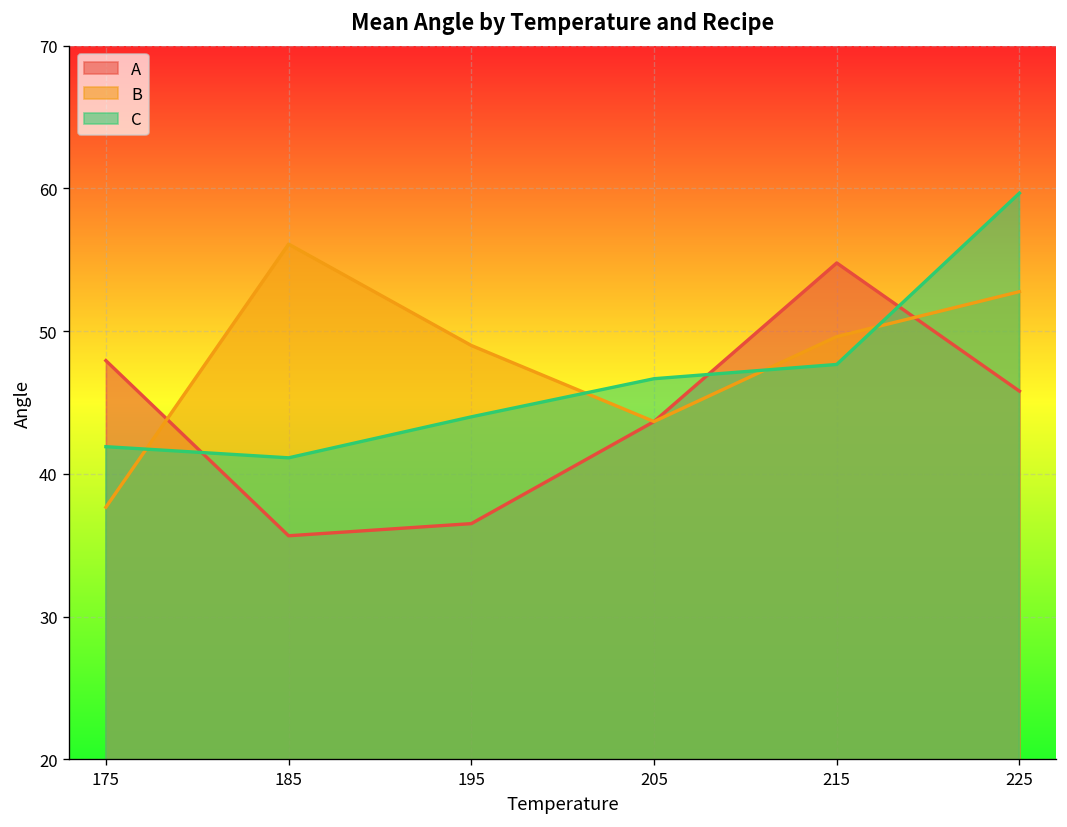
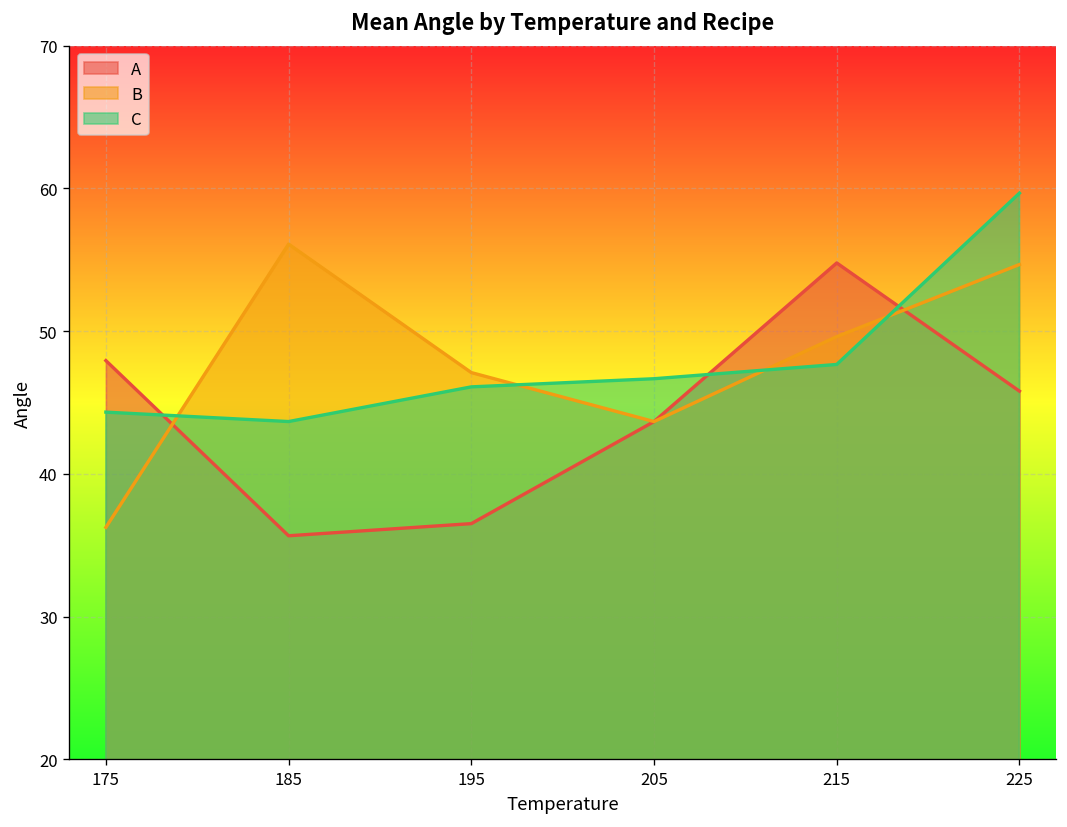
  {
    "A": {
      "175": 47.9,
      "185": 35.7,
      "195": 36.5,
      "215": 54.8,
      "225": 45.8
    },
    "B": {
-     "175": 37.7,
+     "175": 36.3,
      "185": 56.1,
-     "195": 49.0,
+     "195": 47.1,
      "215": 49.6,
-     "225": 52.8
+     "225": 54.7
    },
    "C": {
-     "175": 41.9,
-     "185": 41.1,
-     "195": 44.0,
+     "175": 44.3,
+     "185": 43.7,
+     "195": 46.1,
      "205": 46.7,
      "215": 47.7,
      "225": 59.7
    }
  }
